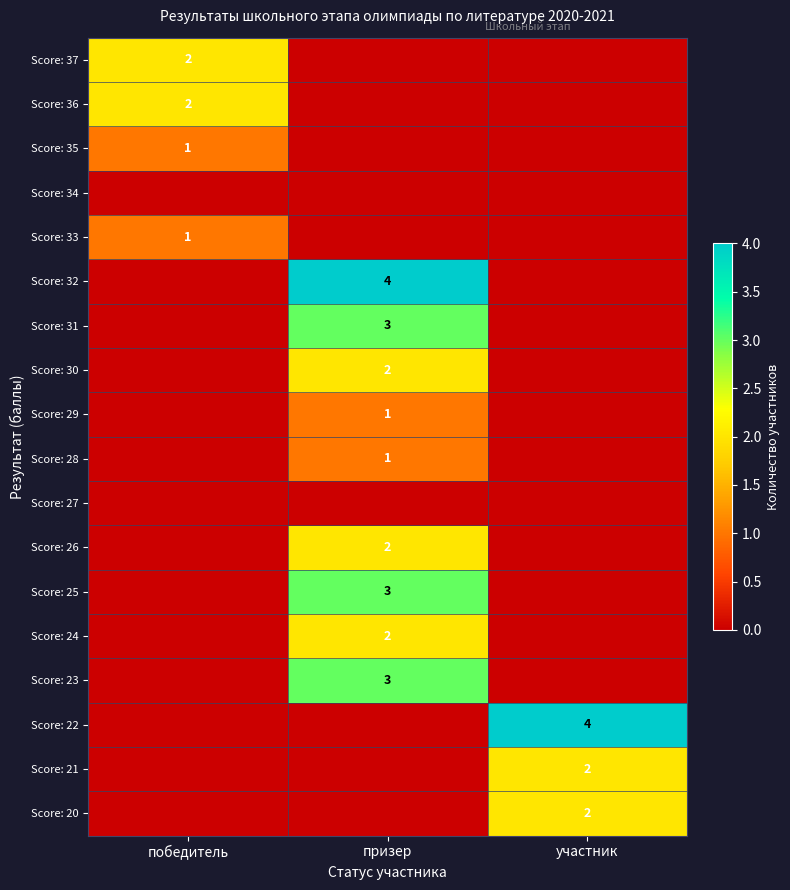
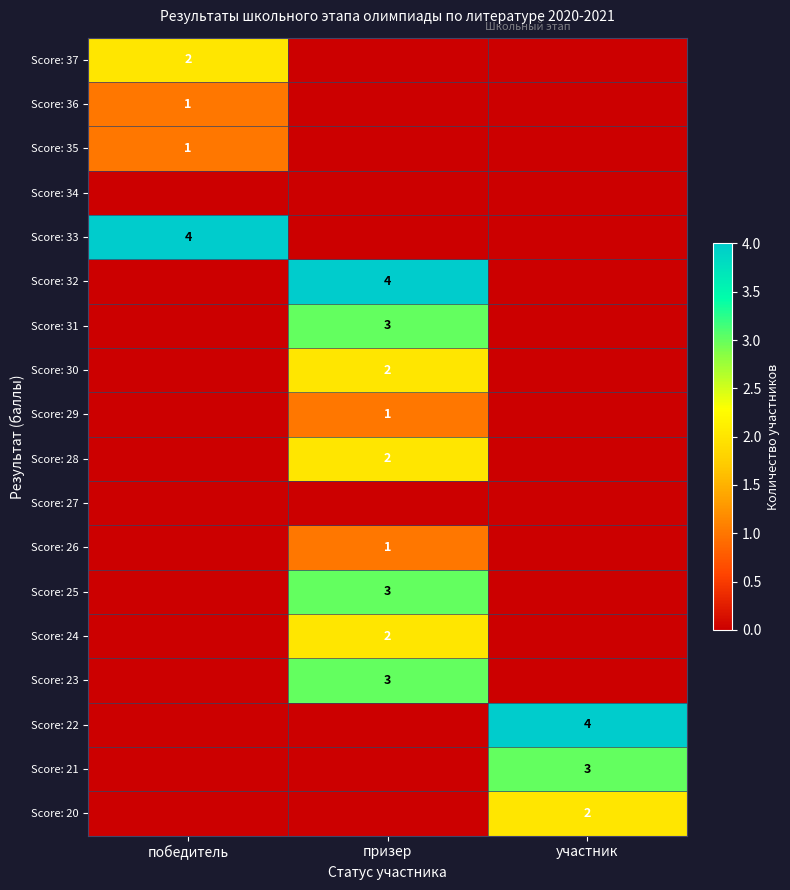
  {
    "Score: 37": {
      "победитель": 2
    },
    "Score: 36": {
-     "победитель": 2
+     "победитель": 1
    },
    "Score: 35": {
      "победитель": 1
    },
    "Score: 33": {
-     "победитель": 1
+     "победитель": 4
    },
    "Score: 32": {
      "призер": 4
    },
    "Score: 31": {
      "призер": 3
    },
    "Score: 30": {
      "призер": 2
    },
    "Score: 29": {
      "призер": 1
    },
    "Score: 28": {
-     "призер": 1
+     "призер": 2
    },
    "Score: 26": {
-     "призер": 2
+     "призер": 1
    },
    "Score: 25": {
      "призер": 3
    },
    "Score: 24": {
      "призер": 2
    },
    "Score: 23": {
      "призер": 3
    },
    "Score: 22": {
      "участник": 4
    },
    "Score: 21": {
-     "участник": 2
+     "участник": 3
    },
    "Score: 20": {
      "участник": 2
    }
  }
